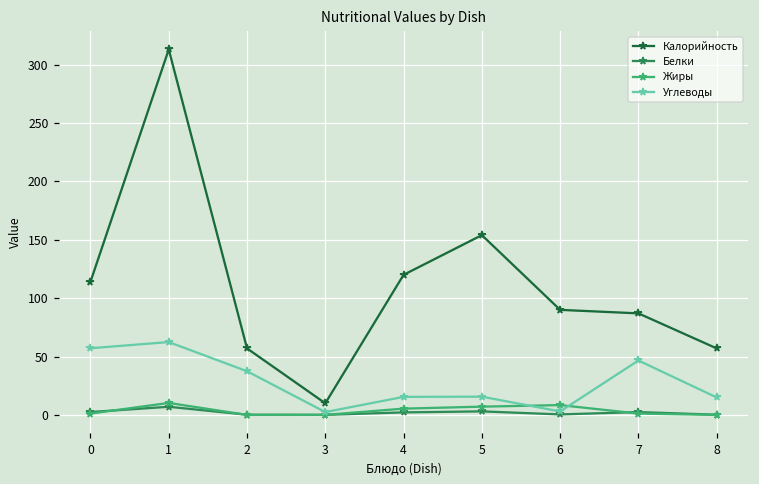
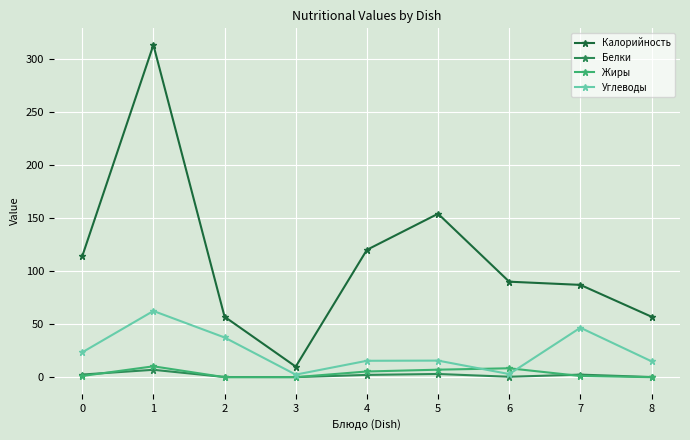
  {
    "Углеводы": {
-     "0": 57,
+     "0": 23,
      "1": 62,
      "2": 37,
      "4": 16,
      "5": 16,
      "6": 3,
      "7": 47,
      "8": 15
    }
  }
